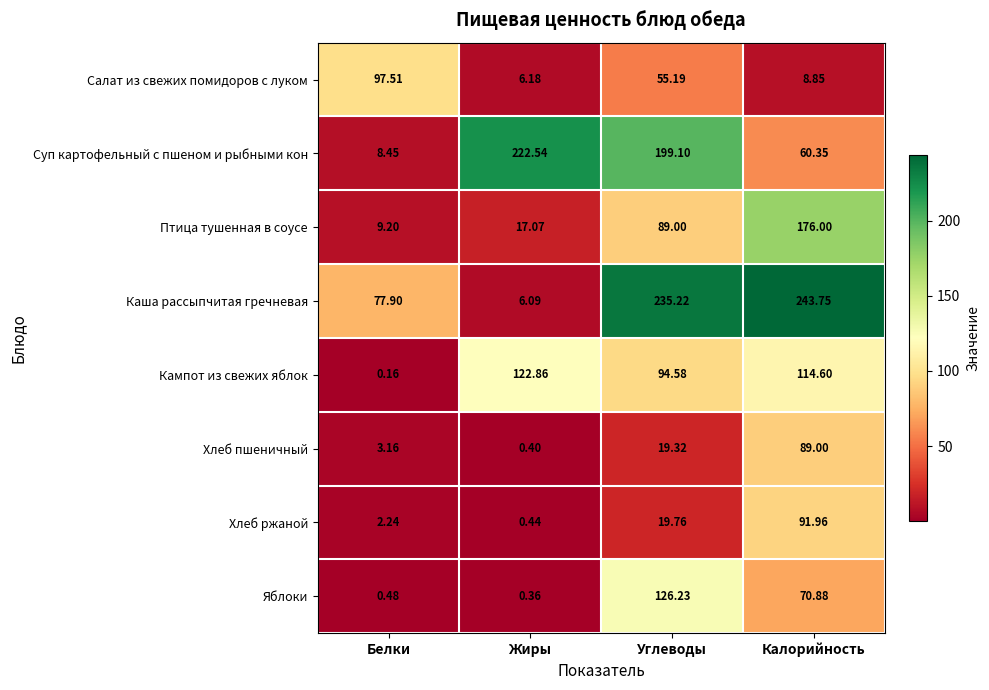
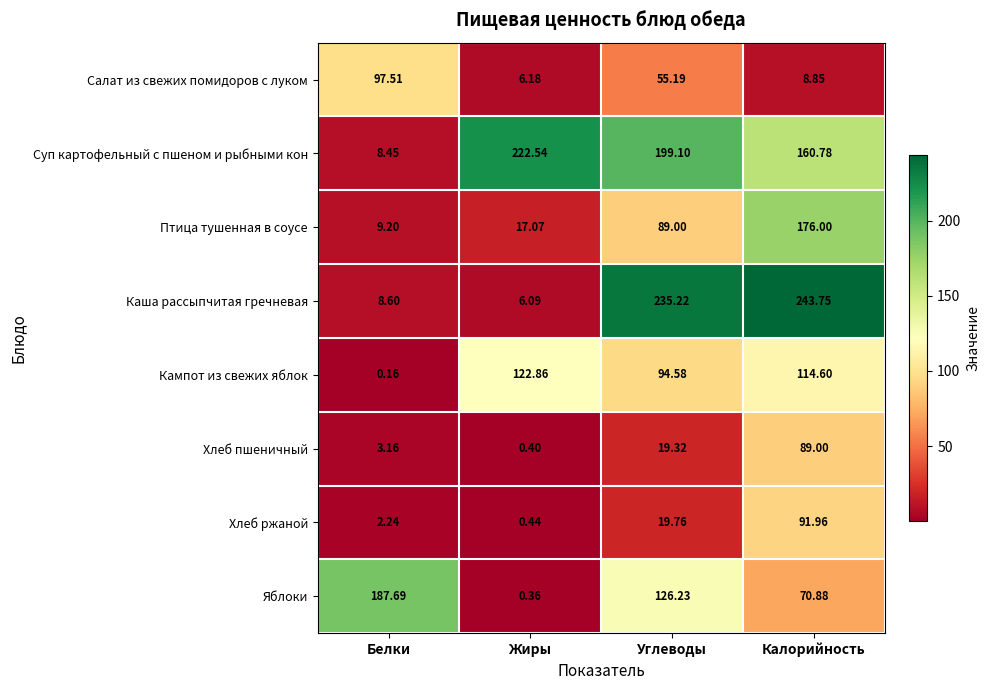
  {
    "Салат из свежих помидоров с луком": {
      "Белки": 97.51,
      "Жиры": 6.18,
      "Углеводы": 55.19,
      "Калорийность": 8.85
    },
    "Суп картофельный с пшеном и рыбными кон": {
      "Белки": 8.45,
      "Жиры": 222.54,
      "Углеводы": 199.10,
-     "Калорийность": 60.35
+     "Калорийность": 160.78
    },
    "Птица тушенная в соусе": {
      "Белки": 9.20,
      "Жиры": 17.07,
      "Углеводы": 89.00,
      "Калорийность": 176.00
    },
    "Каша рассыпчитая гречневая": {
-     "Белки": 77.90,
+     "Белки": 8.60,
      "Жиры": 6.09,
      "Углеводы": 235.22,
      "Калорийность": 243.75
    },
    "Кампот из свежих яблок": {
      "Белки": 0.16,
      "Жиры": 122.86,
      "Углеводы": 94.58,
      "Калорийность": 114.60
    },
    "Хлеб пшеничный": {
      "Белки": 3.16,
      "Жиры": 0.40,
      "Углеводы": 19.32,
      "Калорийность": 89.00
    },
    "Хлеб ржаной": {
      "Белки": 2.24,
      "Жиры": 0.44,
      "Углеводы": 19.76,
      "Калорийность": 91.96
    },
    "Яблоки": {
-     "Белки": 0.48,
+     "Белки": 187.69,
      "Жиры": 0.36,
      "Углеводы": 126.23,
      "Калорийность": 70.88
    }
  }
